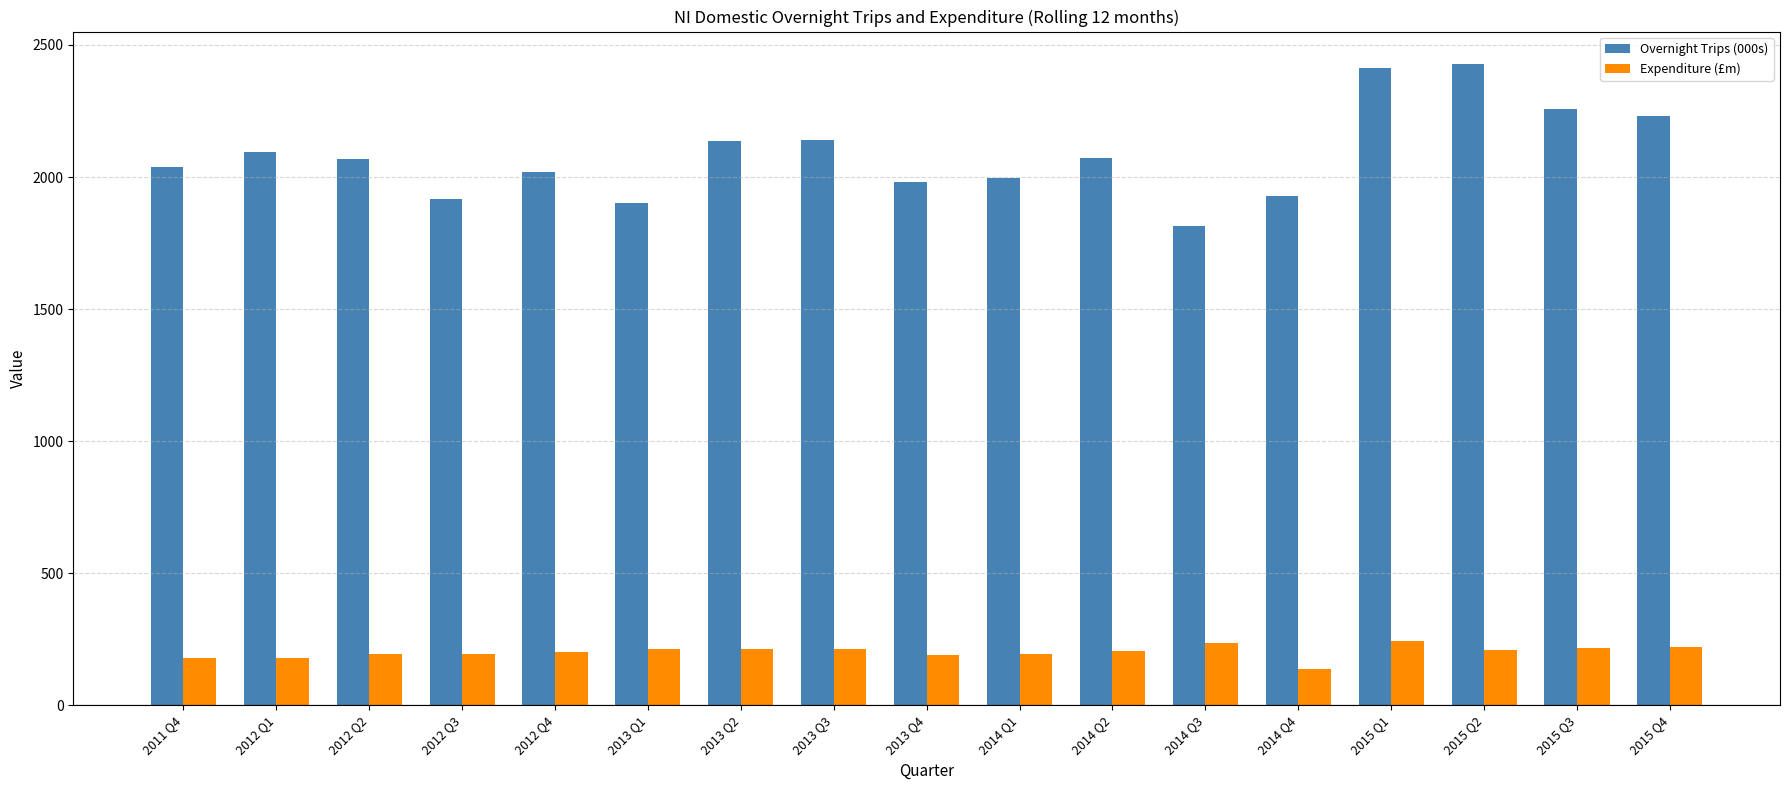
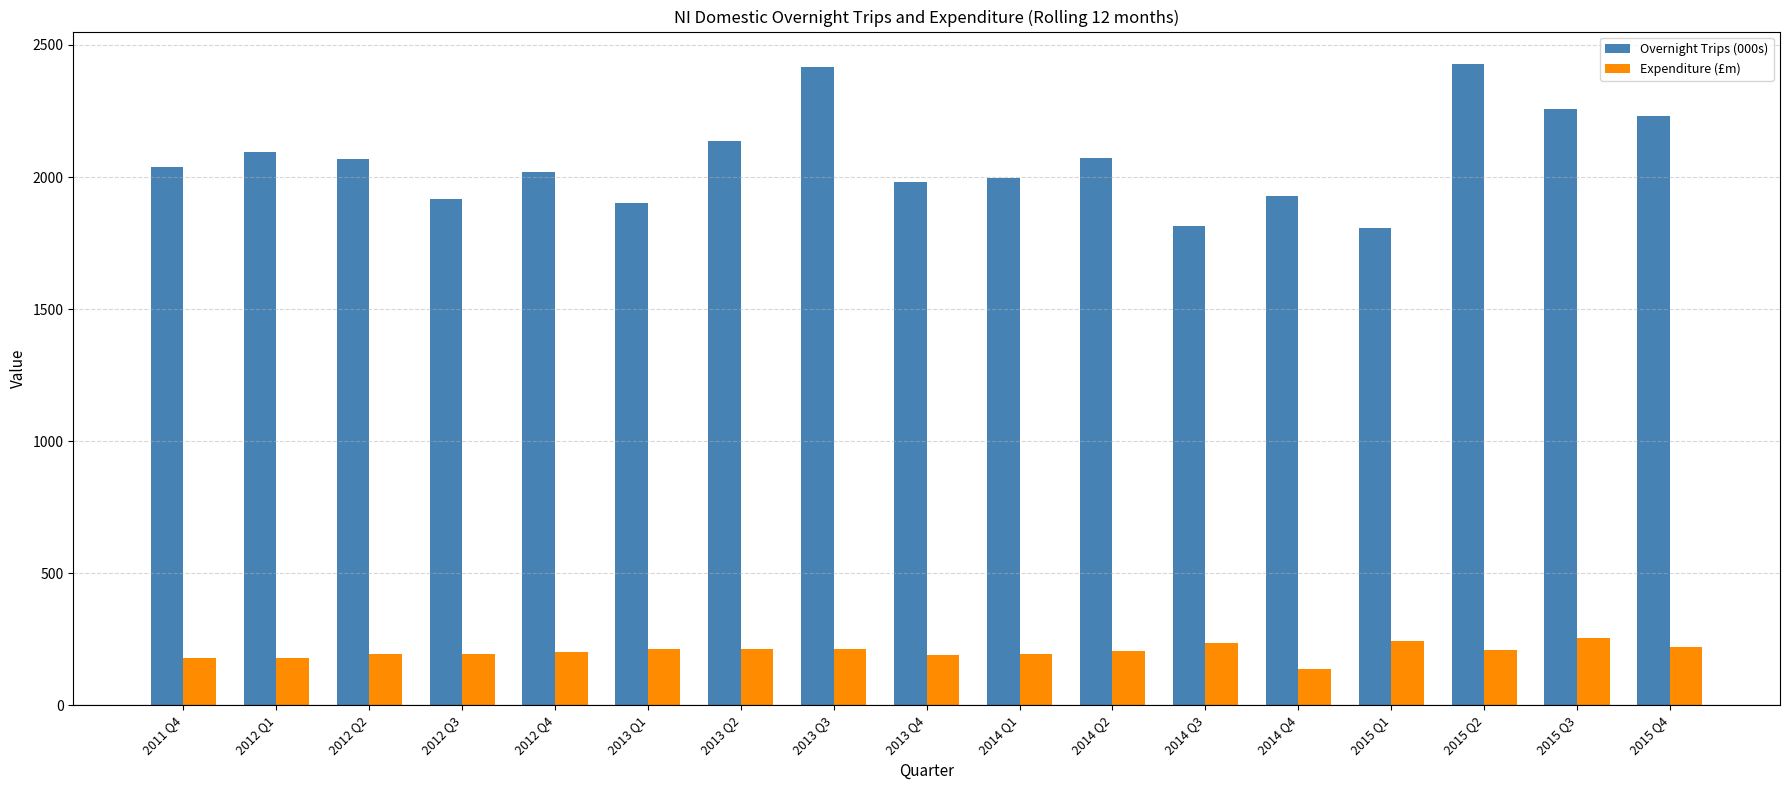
  {
    "Overnight Trips (000s)": {
      "2011 Q4": 2040,
      "2012 Q1": 2090,
      "2012 Q2": 2070,
      "2012 Q3": 1920,
      "2012 Q4": 2020,
      "2013 Q1": 1900,
      "2013 Q2": 2130,
-     "2013 Q3": 2140,
+     "2013 Q3": 2420,
      "2013 Q4": 1980,
      "2014 Q1": 2000,
      "2014 Q2": 2070,
      "2014 Q3": 1810,
      "2014 Q4": 1930,
-     "2015 Q1": 2410,
+     "2015 Q1": 1810,
      "2015 Q2": 2430,
      "2015 Q3": 2260,
      "2015 Q4": 2230
    },
    "Expenditure (£m)": {
      "2011 Q4": 180,
      "2012 Q1": 180,
      "2012 Q2": 190,
      "2012 Q3": 190,
      "2012 Q4": 200,
      "2013 Q1": 210,
      "2013 Q2": 210,
      "2013 Q3": 210,
      "2013 Q4": 190,
      "2014 Q1": 190,
      "2014 Q2": 200,
      "2014 Q3": 240,
      "2014 Q4": 140,
      "2015 Q1": 240,
      "2015 Q2": 210,
-     "2015 Q3": 220,
+     "2015 Q3": 250,
      "2015 Q4": 220
    }
  }
